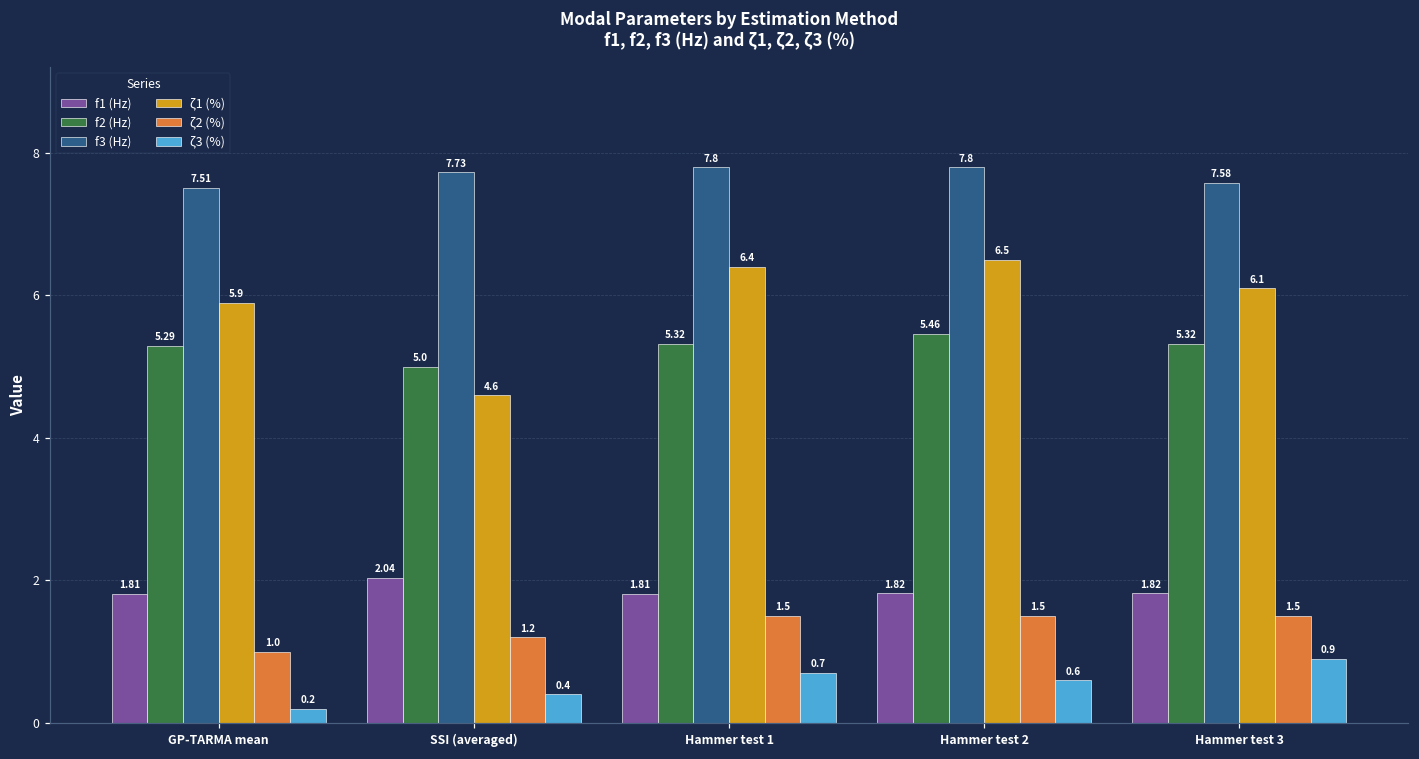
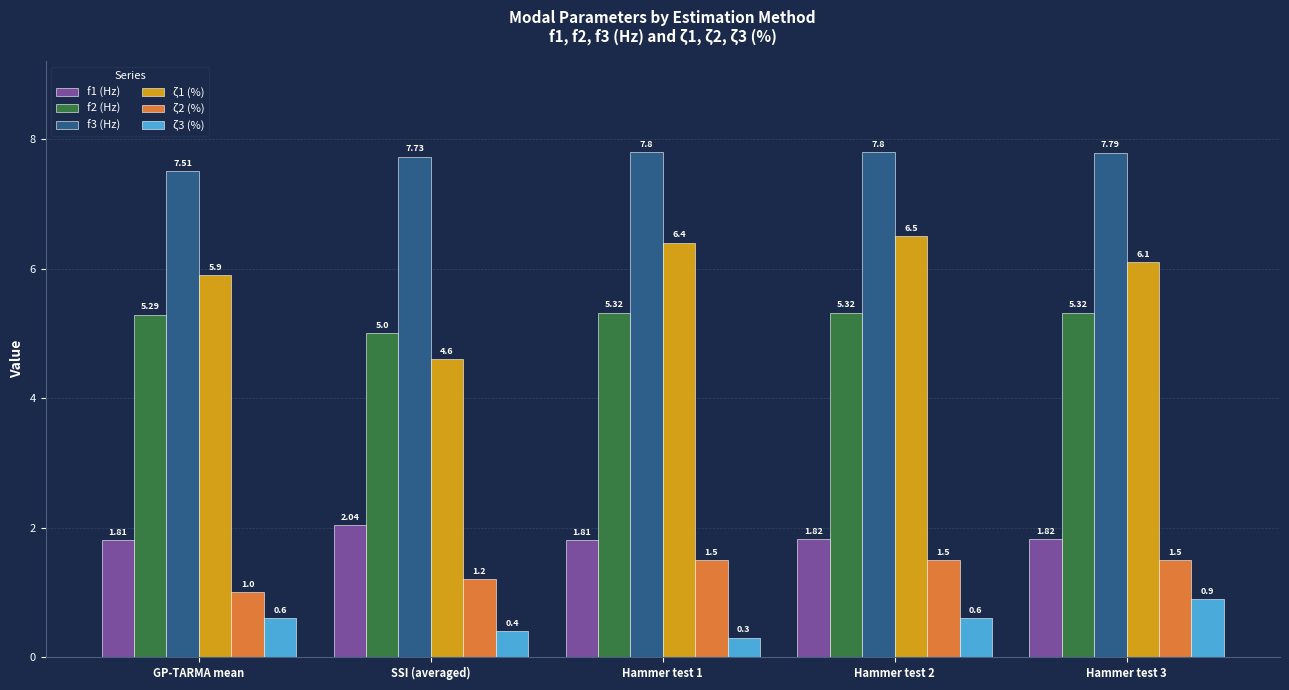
  {
    "f1 (Hz)": {
      "GP-TARMA mean": 1.81,
      "SSI (averaged)": 2.04,
      "Hammer test 1": 1.81,
      "Hammer test 2": 1.82,
      "Hammer test 3": 1.82
    },
    "f2 (Hz)": {
      "GP-TARMA mean": 5.29,
      "SSI (averaged)": 5.0,
      "Hammer test 1": 5.32,
-     "Hammer test 2": 5.46,
+     "Hammer test 2": 5.32,
      "Hammer test 3": 5.32
    },
    "f3 (Hz)": {
      "GP-TARMA mean": 7.51,
      "SSI (averaged)": 7.73,
      "Hammer test 1": 7.8,
      "Hammer test 2": 7.8,
-     "Hammer test 3": 7.58
+     "Hammer test 3": 7.79
    },
    "ζ3 (%)": {
-     "GP-TARMA mean": 0.2,
+     "GP-TARMA mean": 0.6,
      "SSI (averaged)": 0.4,
-     "Hammer test 1": 0.7,
+     "Hammer test 1": 0.3,
      "Hammer test 2": 0.6,
      "Hammer test 3": 0.9
    }
  }
